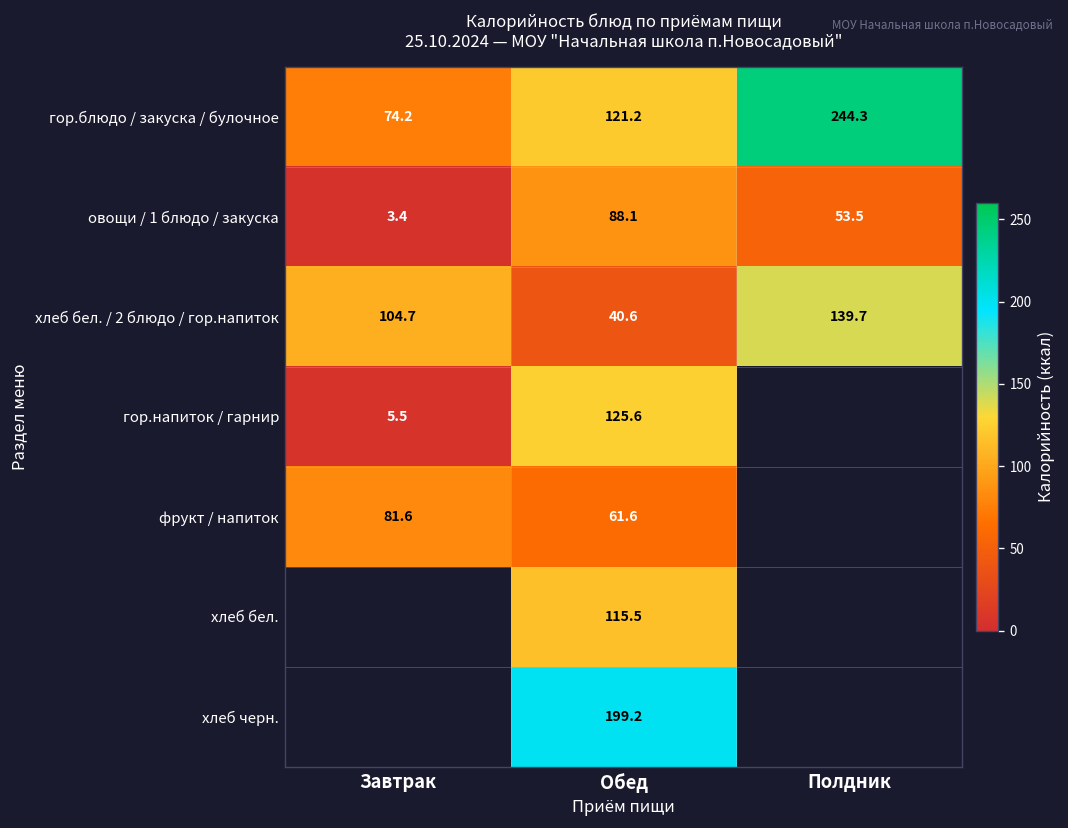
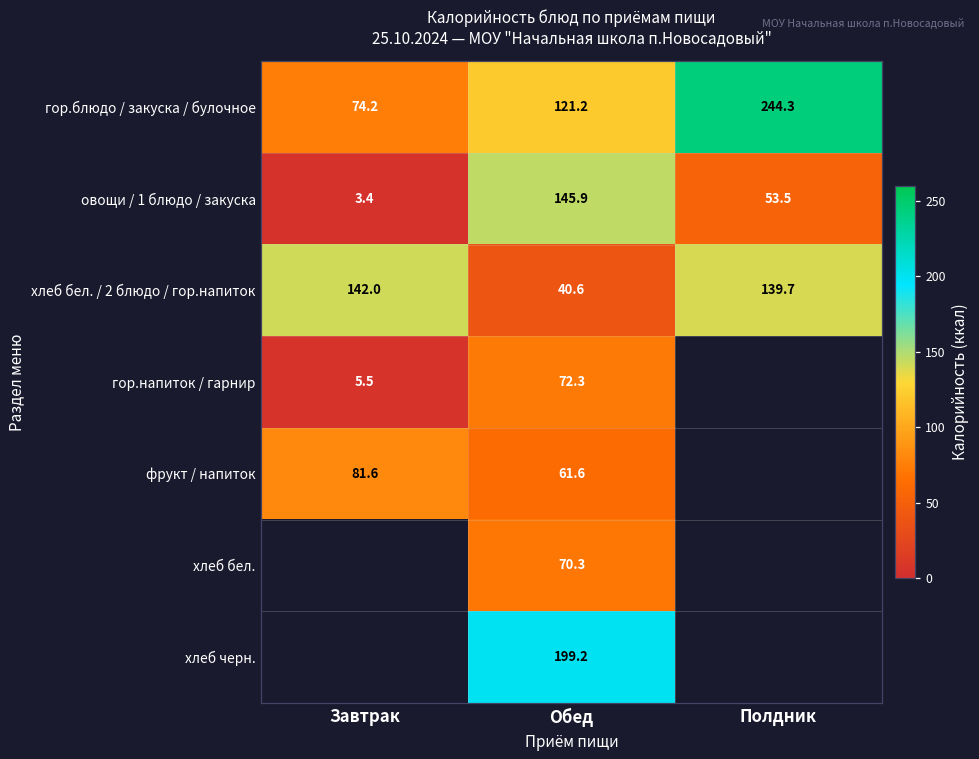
  {
    "гор.блюдо / закуска / булочное": {
      "Завтрак": 74.2,
      "Обед": 121.2,
      "Полдник": 244.3
    },
    "овощи / 1 блюдо / закуска": {
      "Завтрак": 3.4,
-     "Обед": 88.1,
+     "Обед": 145.9,
      "Полдник": 53.5
    },
    "хлеб бел. / 2 блюдо / гор.напиток": {
-     "Завтрак": 104.7,
+     "Завтрак": 142.0,
      "Обед": 40.6,
      "Полдник": 139.7
    },
    "гор.напиток / гарнир": {
      "Завтрак": 5.5,
-     "Обед": 125.6
+     "Обед": 72.3
    },
    "фрукт / напиток": {
      "Завтрак": 81.6,
      "Обед": 61.6
    },
    "хлеб бел.": {
-     "Обед": 115.5
+     "Обед": 70.3
    },
    "хлеб черн.": {
      "Обед": 199.2
    }
  }
